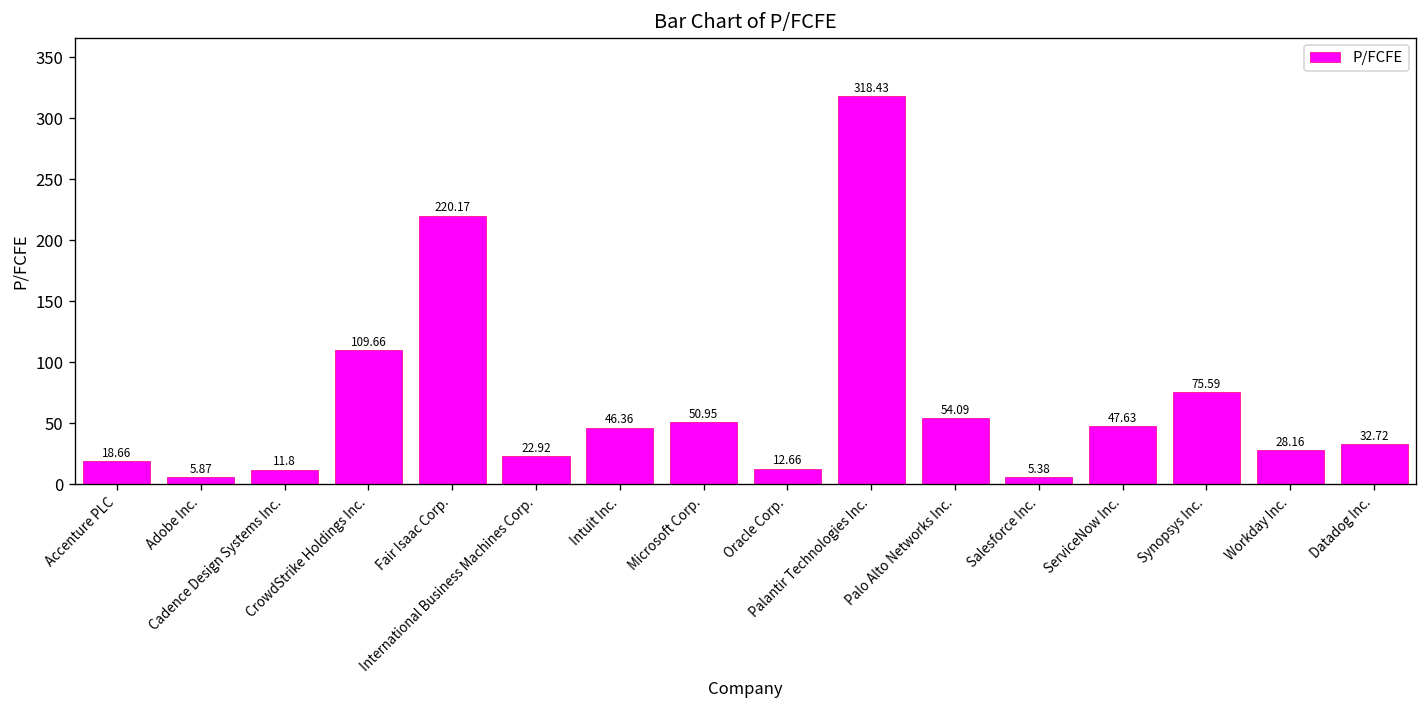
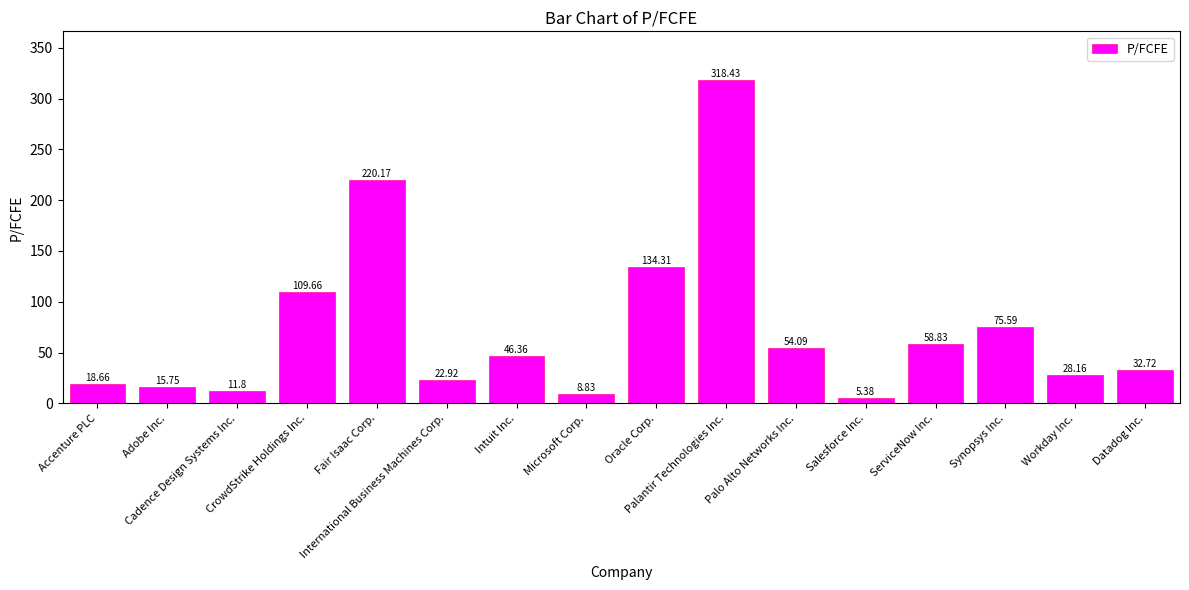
  {
    "Accenture PLC": 18.66,
-   "Adobe Inc.": 5.87,
+   "Adobe Inc.": 15.75,
    "Cadence Design Systems Inc.": 11.8,
    "CrowdStrike Holdings Inc.": 109.66,
    "Fair Isaac Corp.": 220.17,
    "International Business Machines Corp.": 22.92,
    "Intuit Inc.": 46.36,
-   "Microsoft Corp.": 50.95,
-   "Oracle Corp.": 12.66,
+   "Microsoft Corp.": 8.83,
+   "Oracle Corp.": 134.31,
    "Palantir Technologies Inc.": 318.43,
    "Palo Alto Networks Inc.": 54.09,
    "Salesforce Inc.": 5.38,
-   "ServiceNow Inc.": 47.63,
+   "ServiceNow Inc.": 58.83,
    "Synopsys Inc.": 75.59,
    "Workday Inc.": 28.16,
    "Datadog Inc.": 32.72
  }
